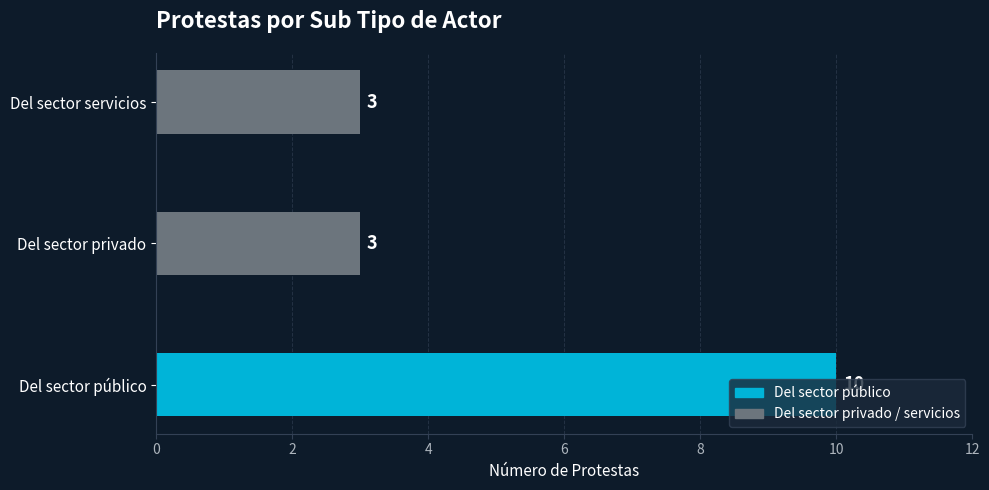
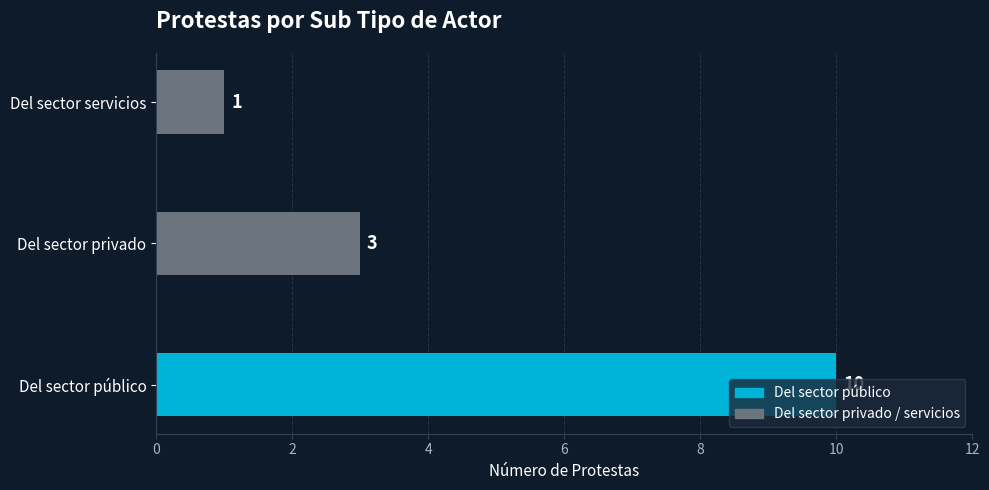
  {
-   "Del sector servicios": 3,
+   "Del sector servicios": 1,
    "Del sector privado": 3
  }
